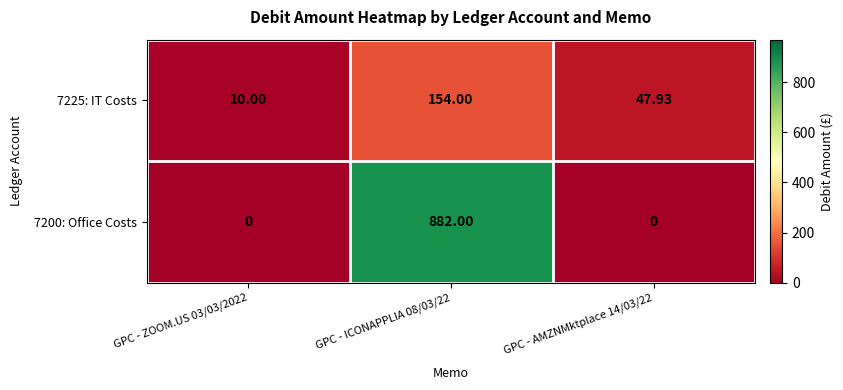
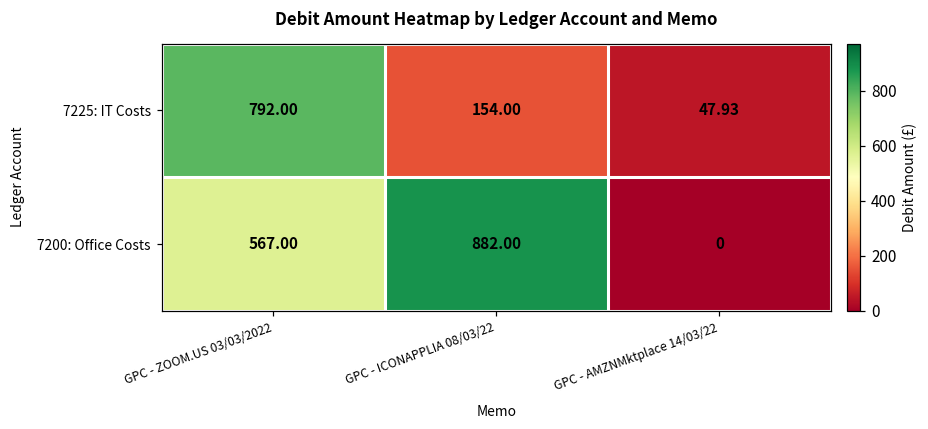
  {
    "7225: IT Costs": {
-     "GPC - ZOOM.US 03/03/2022": 10.00,
+     "GPC - ZOOM.US 03/03/2022": 792.00,
      "GPC - ICONAPPLIA 08/03/22": 154.00,
      "GPC - AMZNMktplace 14/03/22": 47.93
    },
    "7200: Office Costs": {
-     "GPC - ZOOM.US 03/03/2022": 0,
+     "GPC - ZOOM.US 03/03/2022": 567.00,
      "GPC - ICONAPPLIA 08/03/22": 882.00,
      "GPC - AMZNMktplace 14/03/22": 0
    }
  }
